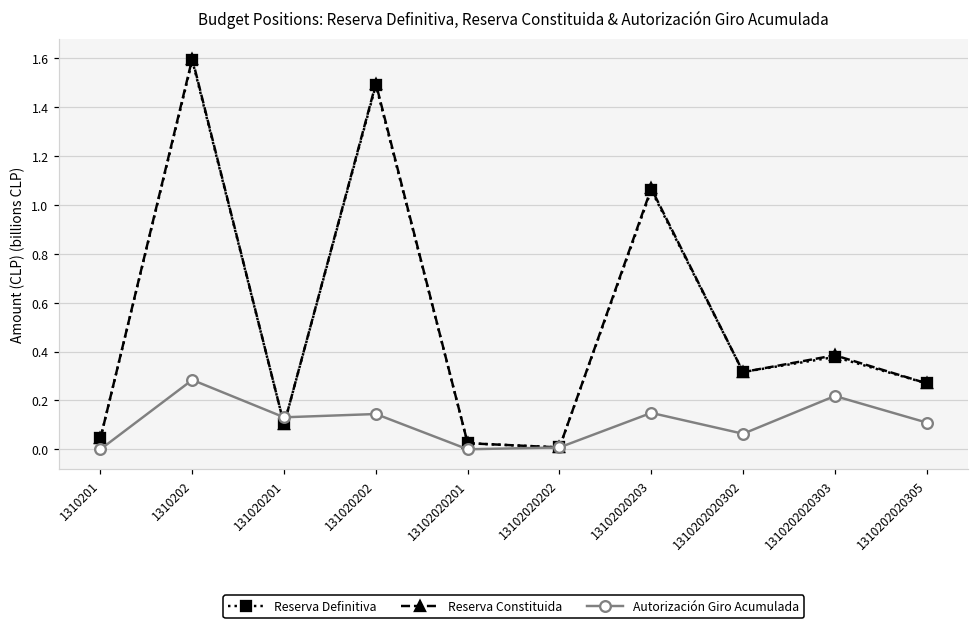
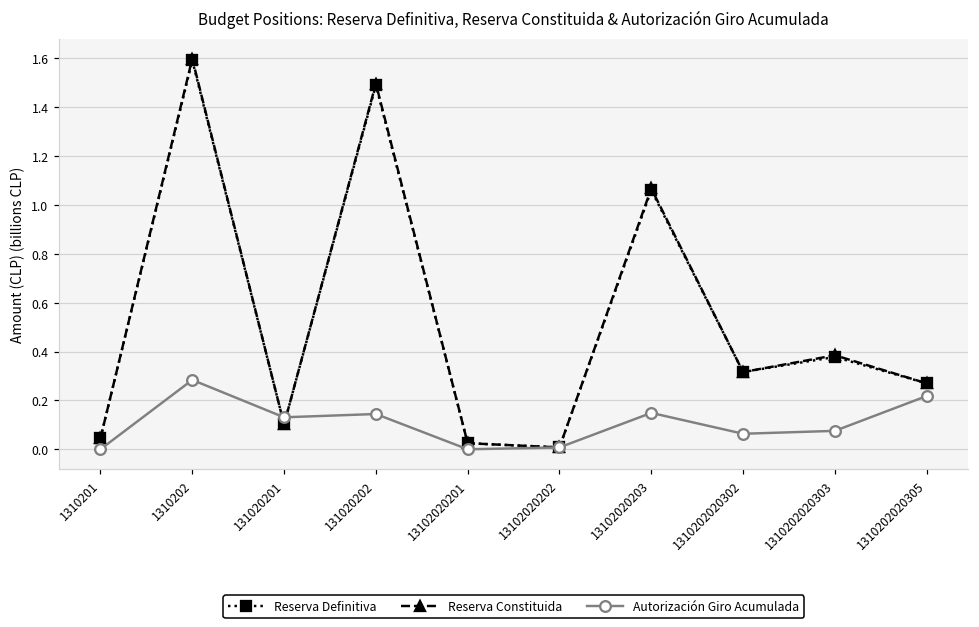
  {
    "Autorización Giro Acumulada": {
      "1310201": 0.00,
      "1310202": 0.28,
      "131020201": 0.13,
      "131020202": 0.14,
      "13102020201": 0.00,
      "13102020203": 0.15,
      "1310202020302": 0.06,
-     "1310202020303": 0.22,
-     "1310202020305": 0.11
+     "1310202020303": 0.08,
+     "1310202020305": 0.22
    }
  }
